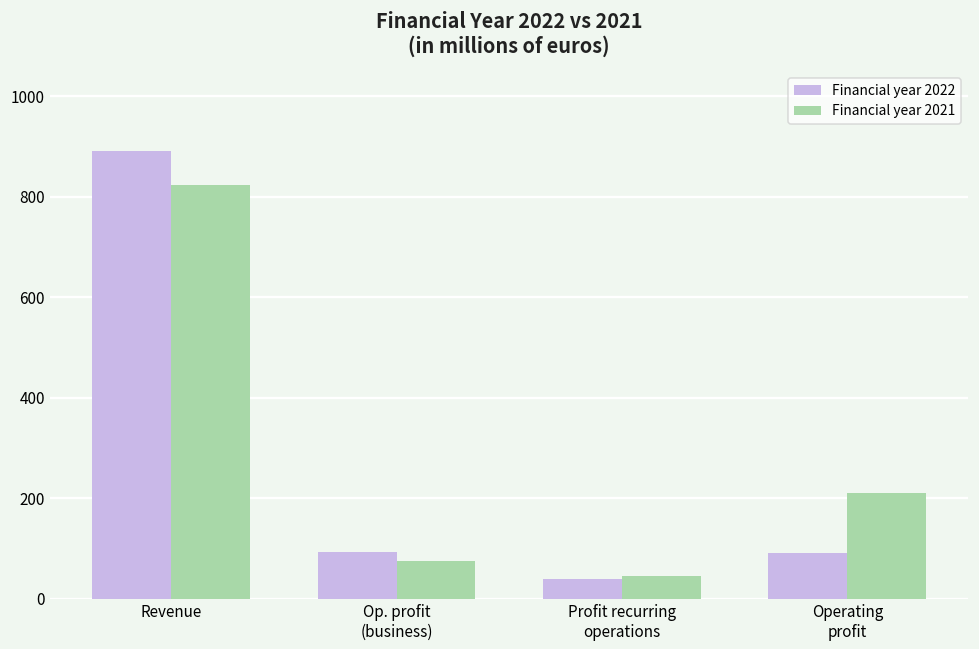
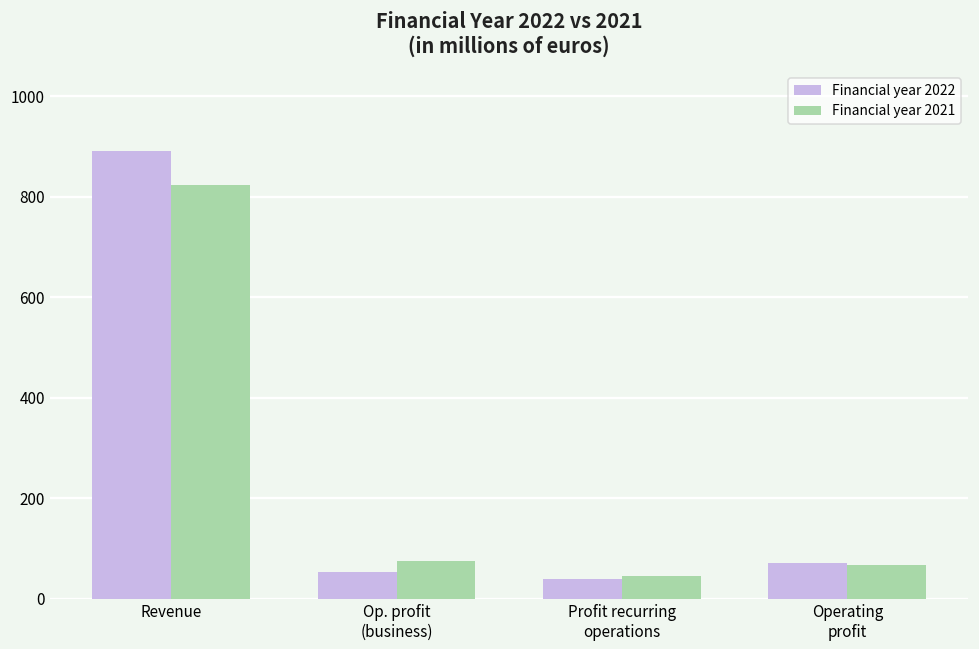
  {
    "Financial year 2022": {
      "Revenue": 890,
-     "Op. profit (business)": 90,
+     "Op. profit (business)": 50,
      "Profit recurring operations": 40,
-     "Operating profit": 90
+     "Operating profit": 70
    },
    "Financial year 2021": {
      "Revenue": 820,
      "Op. profit (business)": 80,
      "Profit recurring operations": 50,
-     "Operating profit": 210
+     "Operating profit": 70
    }
  }
